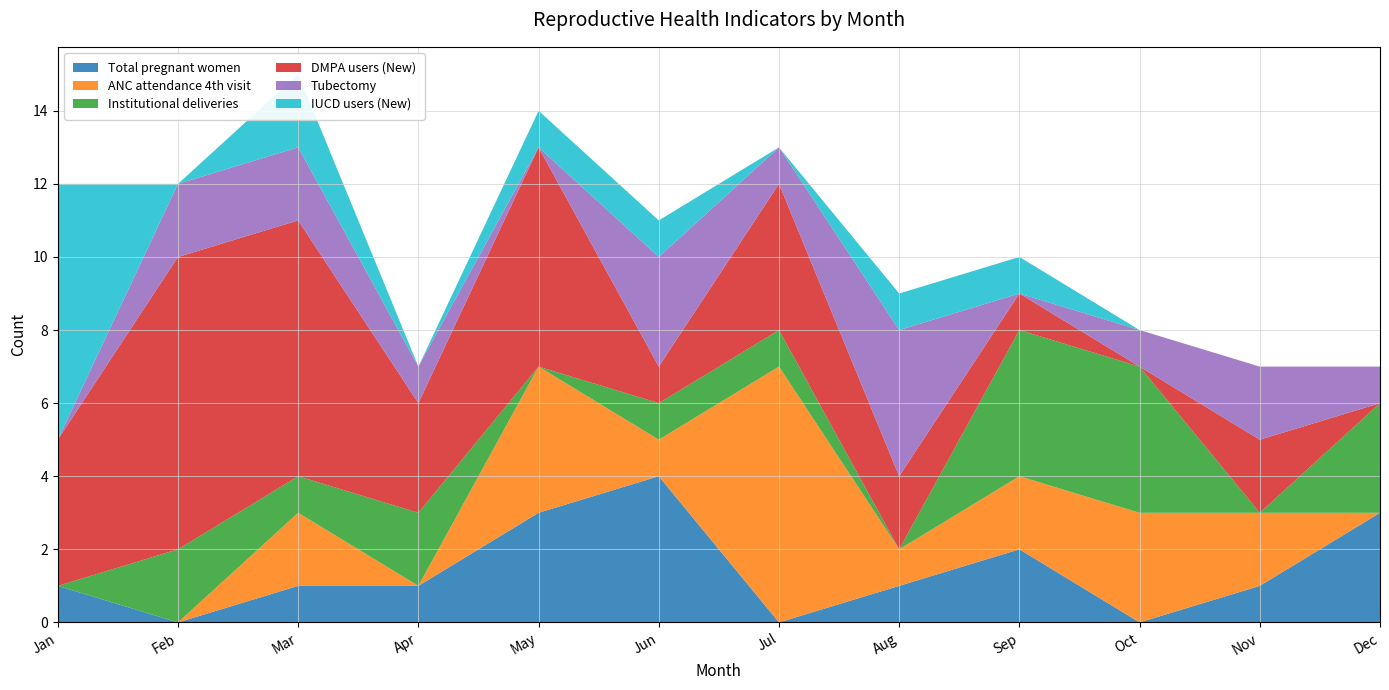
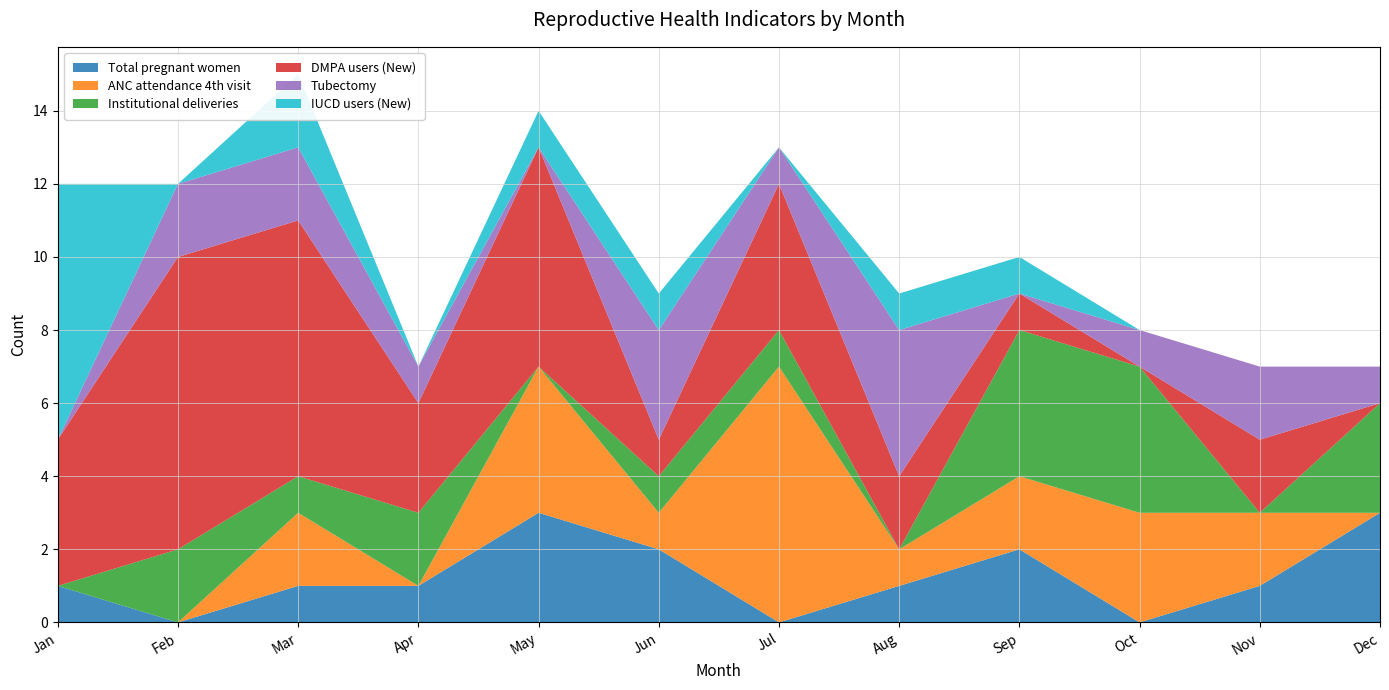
  {
    "Total pregnant women": {
      "Mar": 1,
      "May": 3,
-     "Jun": 4,
+     "Jun": 2,
      "Jul": 0,
      "Aug": 1,
      "Sep": 2,
      "Oct": 0,
      "Nov": 1
    },
    "ANC attendance 4th visit": {
      "Mar": 2,
      "Jun": 1,
      "Jul": 7,
      "Sep": 2,
      "Oct": 3
    },
    "DMPA users (New)": {
      "Feb": 8,
      "Mar": 7,
      "Apr": 3,
      "Jun": 1,
      "Jul": 4,
      "Aug": 2,
      "Nov": 2
    },
    "Tubectomy": {
      "Mar": 2,
      "Jun": 3,
      "Aug": 4
    },
    "IUCD users (New)": {
      "Jan": 7,
      "May": 1,
      "Jun": 1,
      "Aug": 1,
      "Sep": 1
    }
  }
